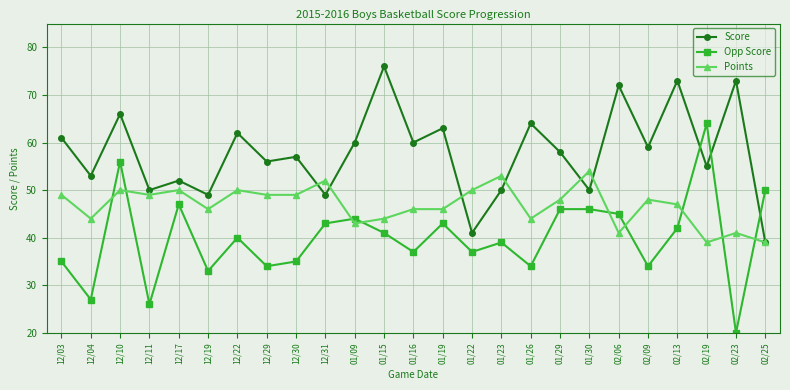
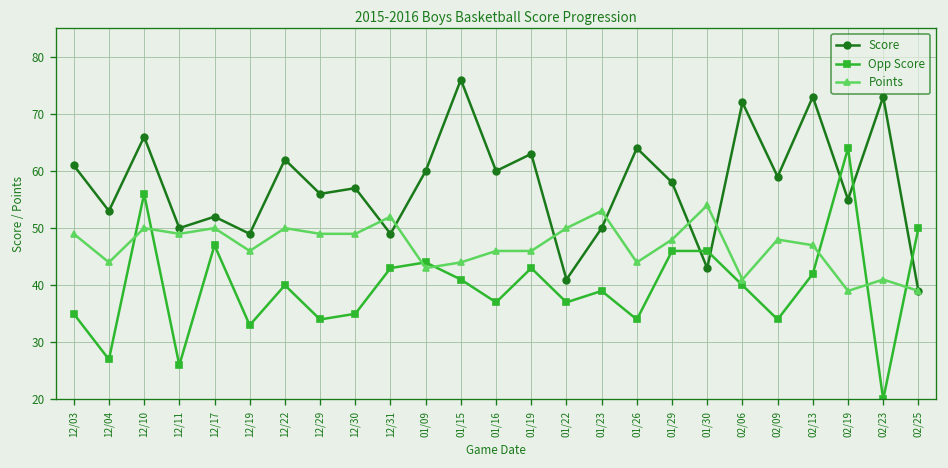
  {
    "Score": {
      "12/03": 61,
      "12/04": 53,
      "12/10": 66,
      "12/11": 50,
      "12/17": 52,
      "12/19": 49,
      "12/22": 62,
      "12/29": 56,
      "12/30": 57,
      "12/31": 49,
      "01/09": 60,
      "01/15": 76,
      "01/16": 60,
      "01/19": 63,
      "01/22": 41,
      "01/23": 50,
      "01/26": 64,
      "01/29": 58,
-     "01/30": 50,
+     "01/30": 43,
      "02/06": 72,
      "02/09": 59,
      "02/13": 73,
      "02/19": 55,
      "02/23": 73
    },
    "Opp Score": {
      "12/03": 35,
      "12/04": 27,
      "12/10": 56,
      "12/11": 26,
      "12/17": 47,
      "12/19": 33,
      "12/22": 40,
      "12/29": 34,
      "12/30": 35,
      "12/31": 43,
      "01/09": 44,
      "01/15": 41,
      "01/16": 37,
      "01/19": 43,
      "01/22": 37,
      "01/23": 39,
      "01/26": 34,
      "01/29": 46,
      "01/30": 46,
-     "02/06": 45,
+     "02/06": 40,
      "02/09": 34,
      "02/13": 42,
      "02/19": 64,
      "02/23": 20,
      "02/25": 50
    },
    "Points": {
      "12/03": 49,
      "12/04": 44,
      "12/10": 50,
      "12/11": 49,
      "12/17": 50,
      "12/19": 46,
      "12/22": 50,
      "12/29": 49,
      "12/30": 49,
      "12/31": 52,
      "01/09": 43,
      "01/15": 44,
      "01/16": 46,
      "01/19": 46,
      "01/22": 50,
      "01/23": 53,
      "01/26": 44,
      "01/29": 48,
      "01/30": 54,
      "02/06": 41,
      "02/09": 48,
      "02/13": 47,
      "02/19": 39,
      "02/23": 41
    }
  }
